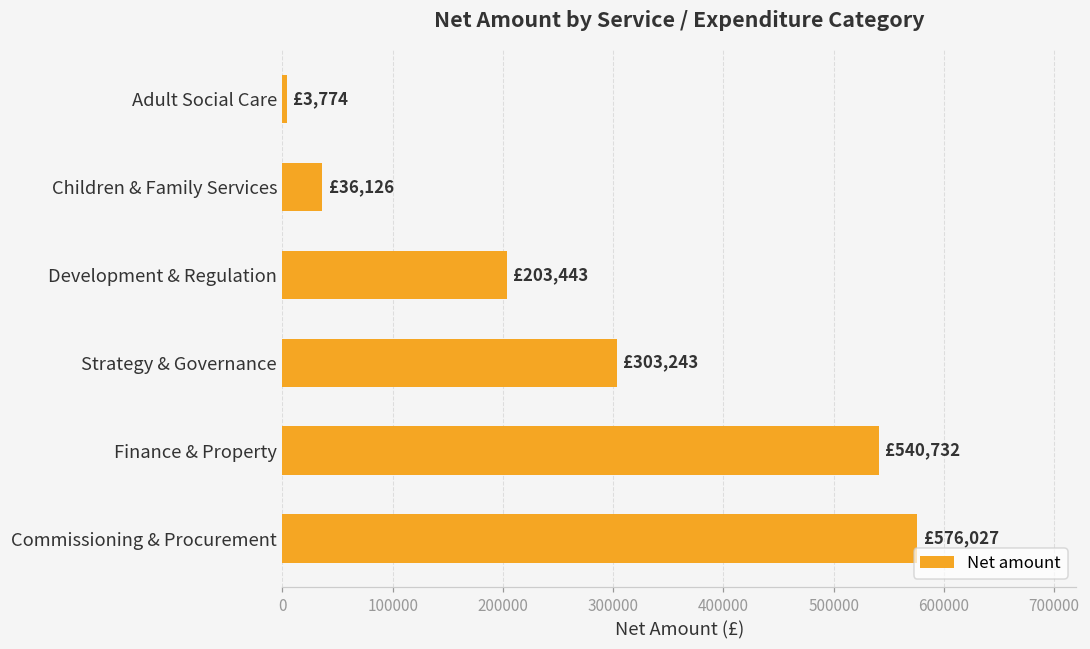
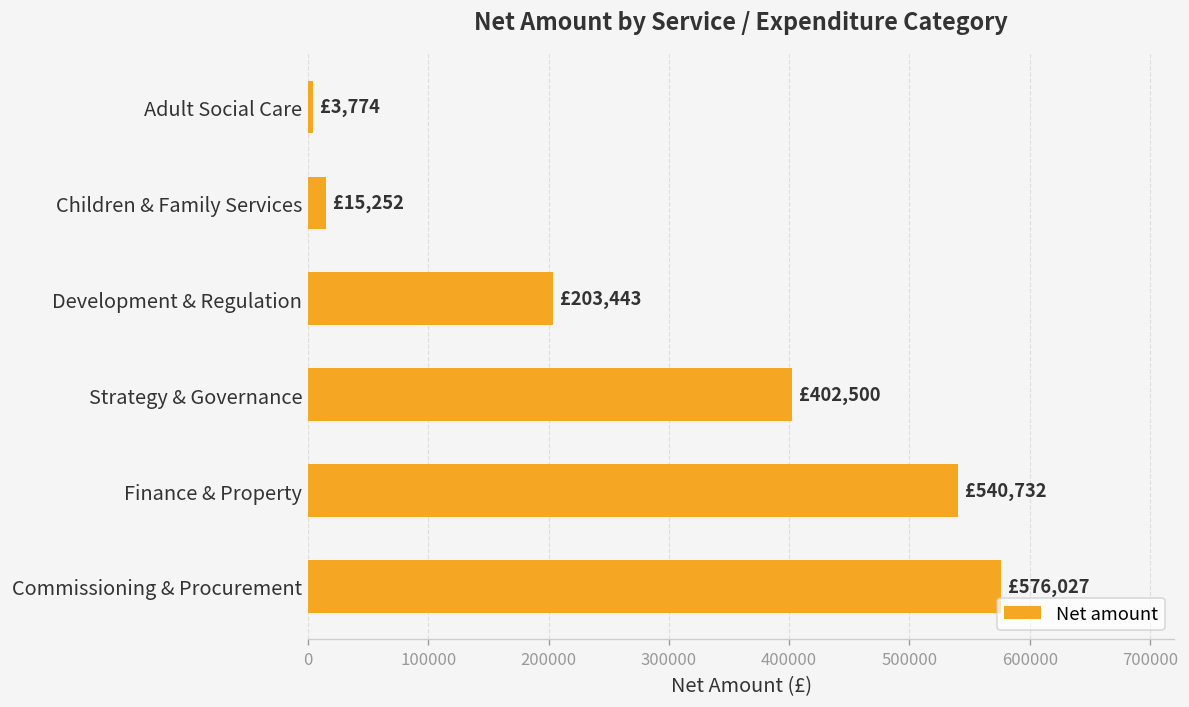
  {
    "Adult Social Care": "£3,774",
-   "Children & Family Services": "£36,126",
+   "Children & Family Services": "£15,252",
    "Development & Regulation": "£203,443",
-   "Strategy & Governance": "£303,243",
+   "Strategy & Governance": "£402,500",
    "Finance & Property": "£540,732"
  }
